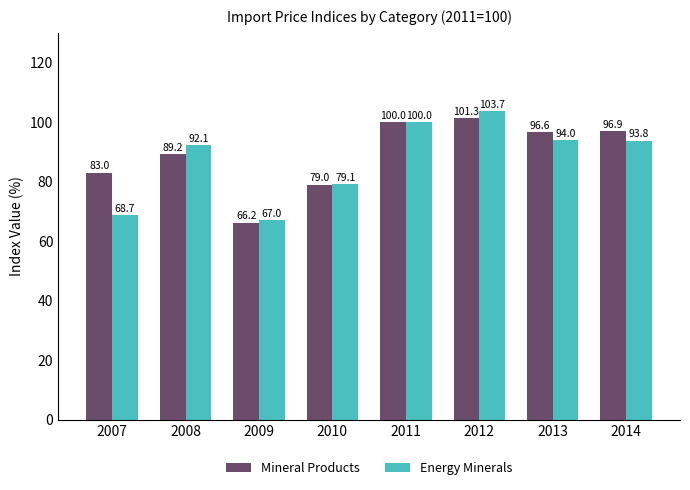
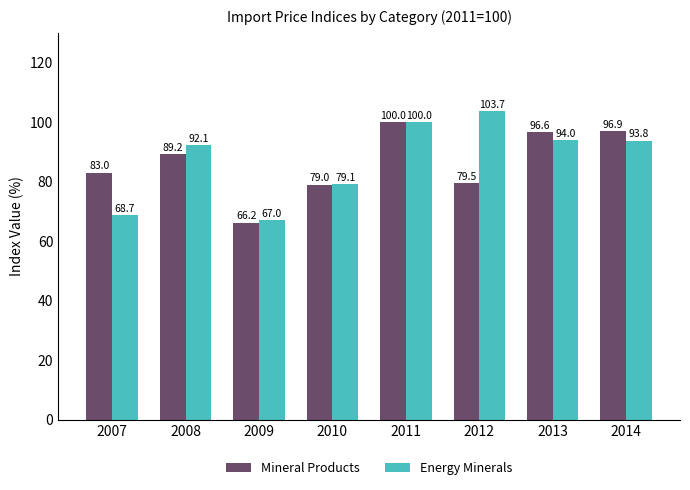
  {
    "Mineral Products": {
      "2007": 83.0,
      "2008": 89.2,
      "2009": 66.2,
      "2010": 79.0,
      "2011": 100.0,
-     "2012": 101.3,
+     "2012": 79.5,
      "2013": 96.6,
      "2014": 96.9
    },
    "Energy Minerals": {
      "2007": 68.7,
      "2008": 92.1,
      "2009": 67.0,
      "2010": 79.1,
      "2011": 100.0,
      "2012": 103.7,
      "2013": 94.0,
      "2014": 93.8
    }
  }
